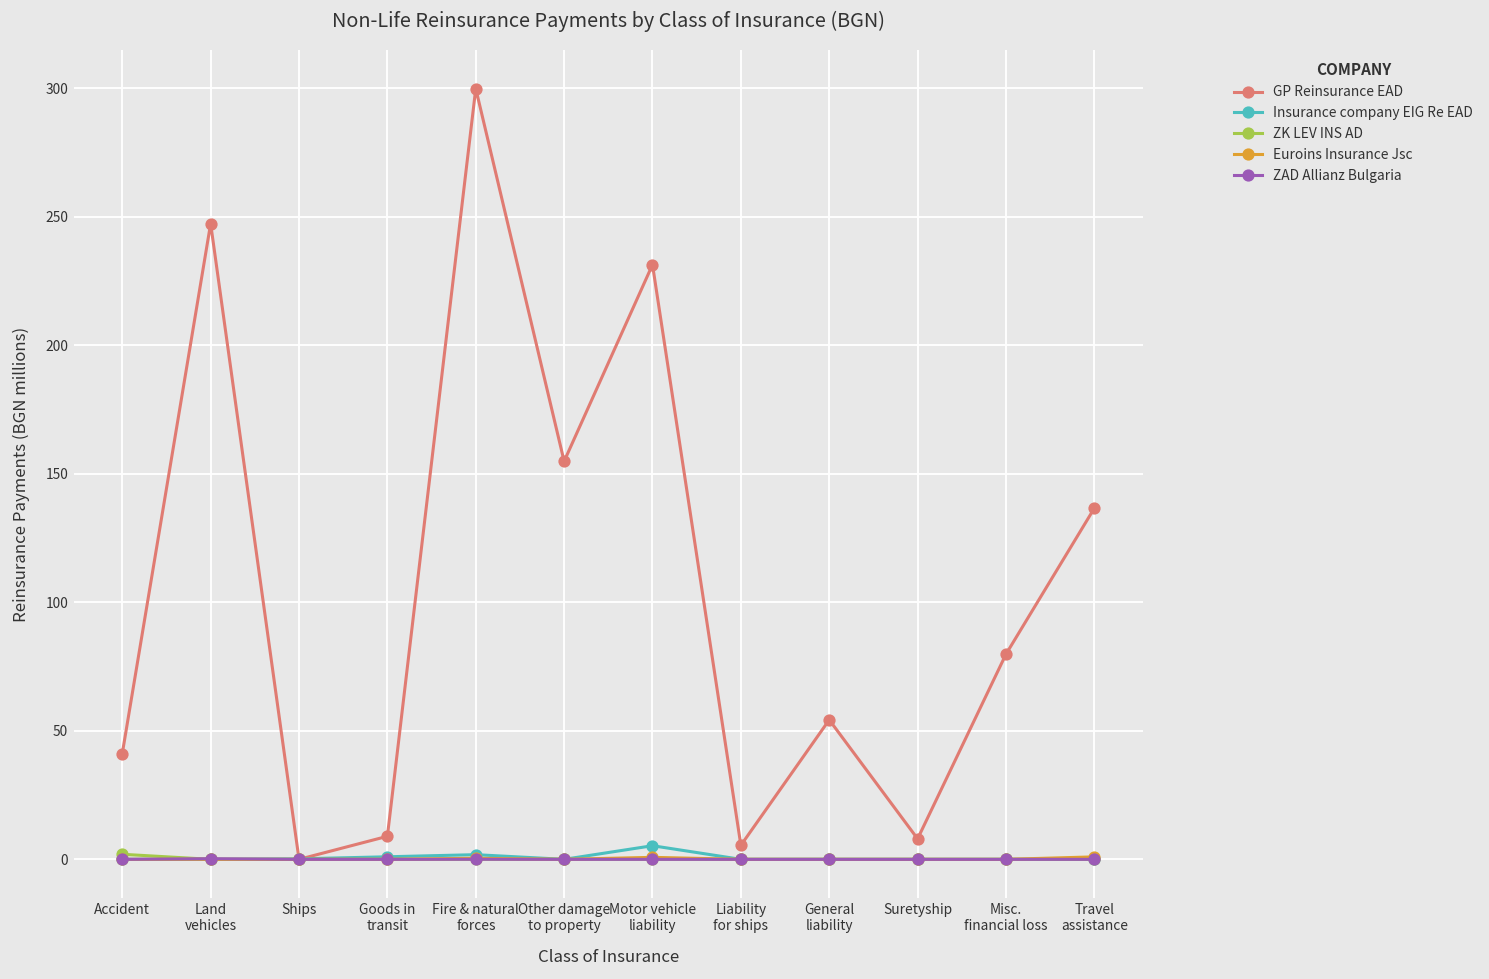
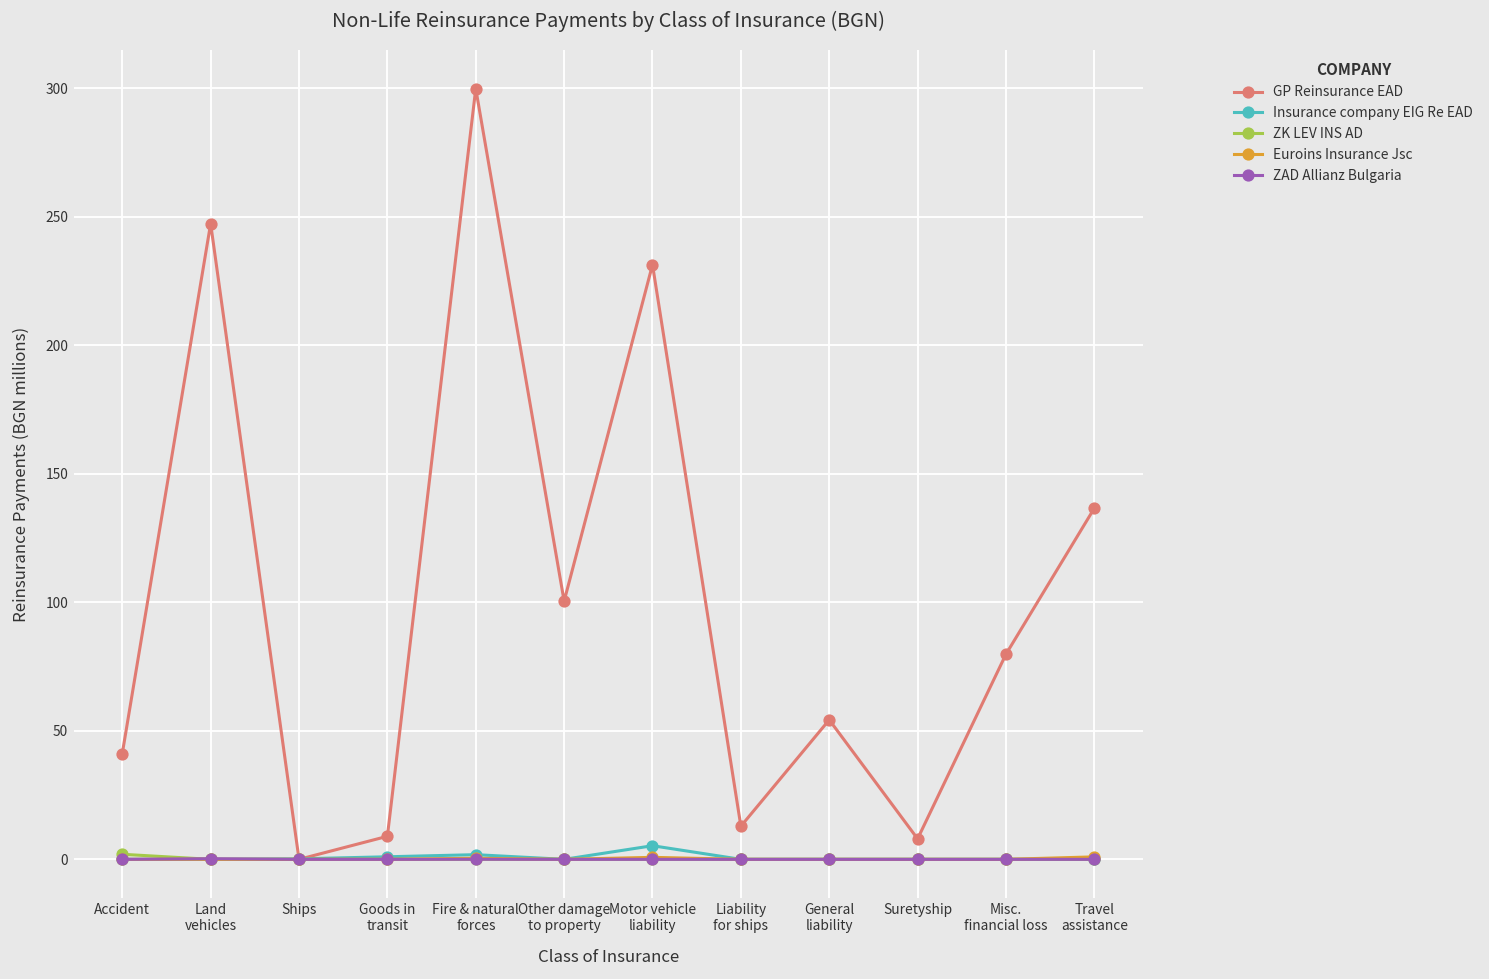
  {
    "GP Reinsurance EAD": {
      "Accident": 41,
      "Land vehicles": 247,
      "Goods in transit": 9,
      "Fire & natural forces": 300,
-     "Other damage to property": 155,
+     "Other damage to property": 100,
      "Motor vehicle liability": 231,
-     "Liability for ships": 5,
+     "Liability for ships": 13,
      "General liability": 54,
      "Suretyship": 8,
      "Misc. financial loss": 80,
      "Travel assistance": 137
    },
    "Insurance company EIG Re EAD": {
      "Fire & natural forces": 2,
      "Motor vehicle liability": 5
    },
    "ZK LEV INS AD": {
      "Accident": 2
    }
  }
